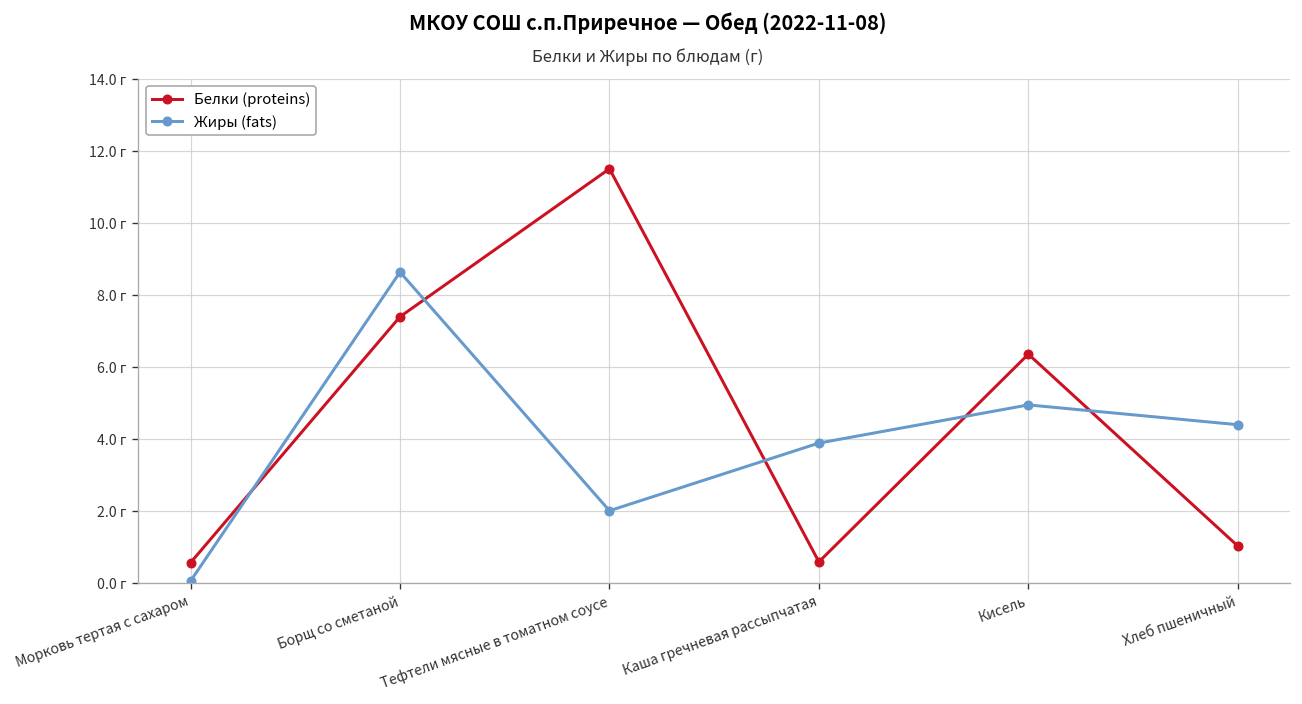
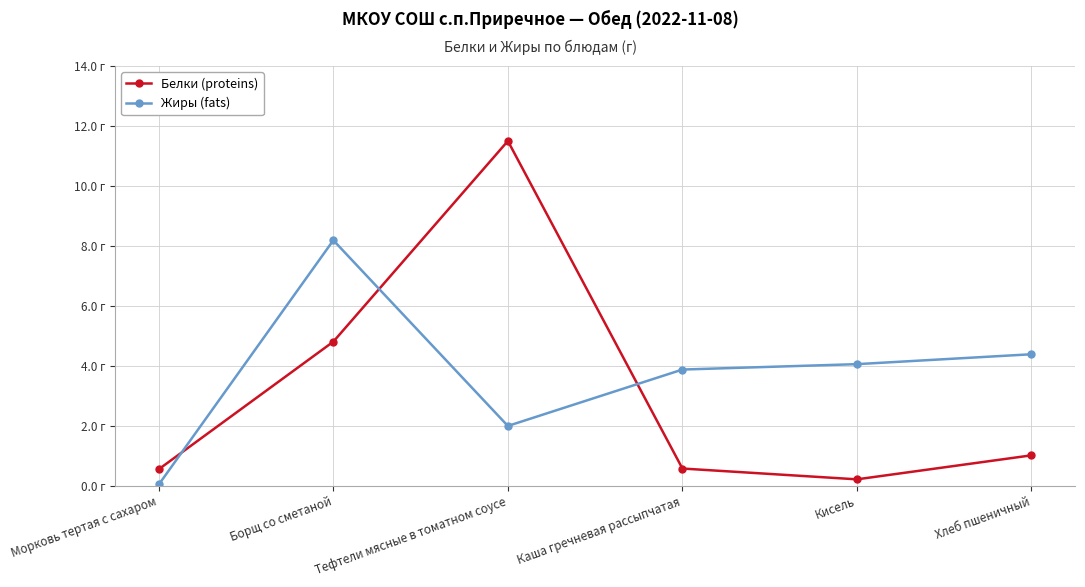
  {
    "Белки (proteins)": {
      "Морковь тертая с сахаром": "0.6 г",
-     "Борщ со сметаной": "7.4 г",
+     "Борщ со сметаной": "4.8 г",
      "Тефтели мясные в томатном соусе": "11.5 г",
      "Каша гречневая рассыпчатая": "0.6 г",
-     "Кисель": "6.4 г",
+     "Кисель": "0.2 г",
      "Хлеб пшеничный": "1.0 г"
    },
    "Жиры (fats)": {
      "Морковь тертая с сахаром": "0.0 г",
-     "Борщ со сметаной": "8.6 г",
+     "Борщ со сметаной": "8.2 г",
      "Тефтели мясные в томатном соусе": "2.0 г",
      "Каша гречневая рассыпчатая": "3.9 г",
-     "Кисель": "4.9 г",
+     "Кисель": "4.1 г",
      "Хлеб пшеничный": "4.4 г"
    }
  }
